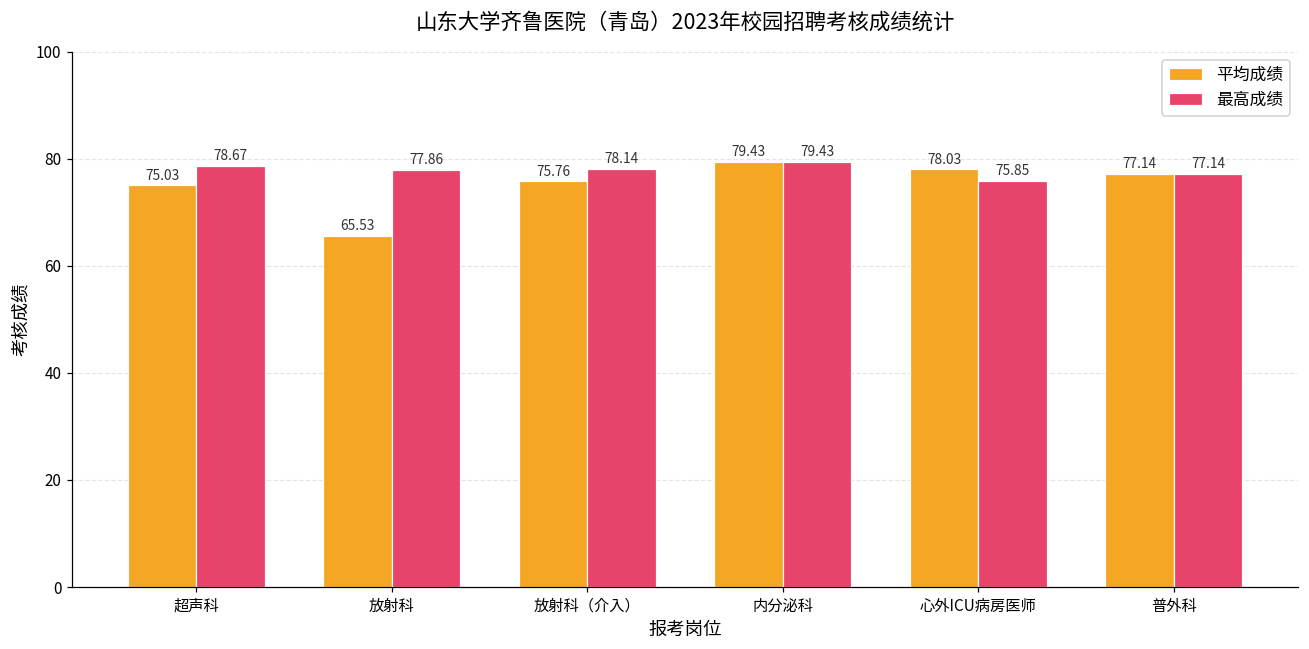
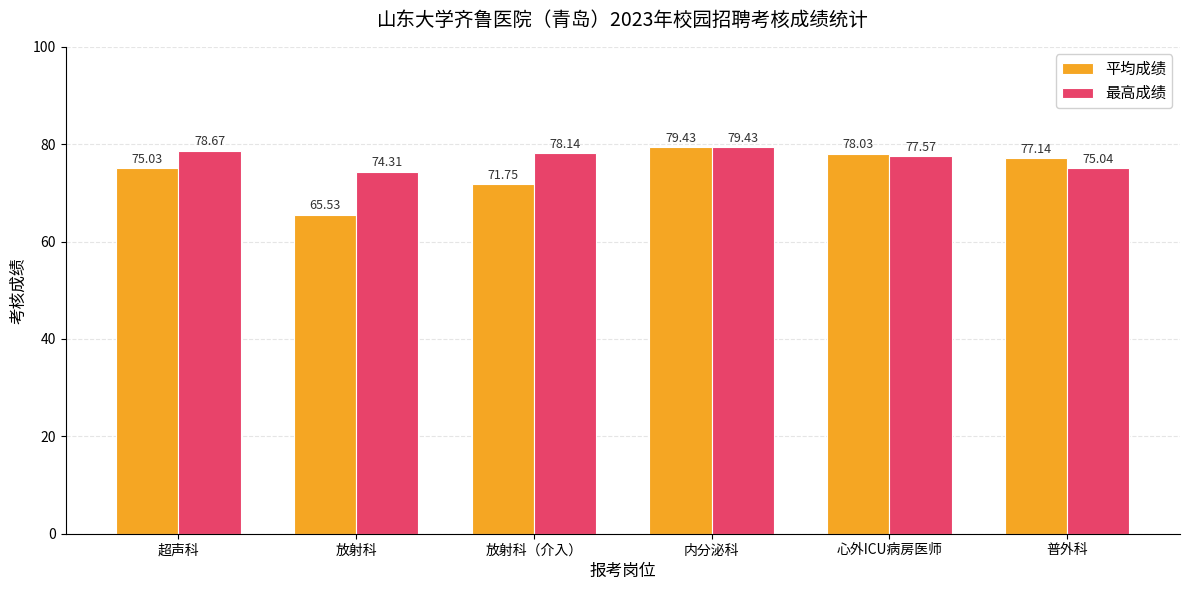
  {
    "平均成绩": {
      "超声科": 75.03,
      "放射科": 65.53,
-     "放射科（介入）": 75.76,
+     "放射科（介入）": 71.75,
      "内分泌科": 79.43,
      "心外ICU病房医师": 78.03,
      "普外科": 77.14
    },
    "最高成绩": {
      "超声科": 78.67,
-     "放射科": 77.86,
+     "放射科": 74.31,
      "放射科（介入）": 78.14,
      "内分泌科": 79.43,
-     "心外ICU病房医师": 75.85,
-     "普外科": 77.14
+     "心外ICU病房医师": 77.57,
+     "普外科": 75.04
    }
  }
